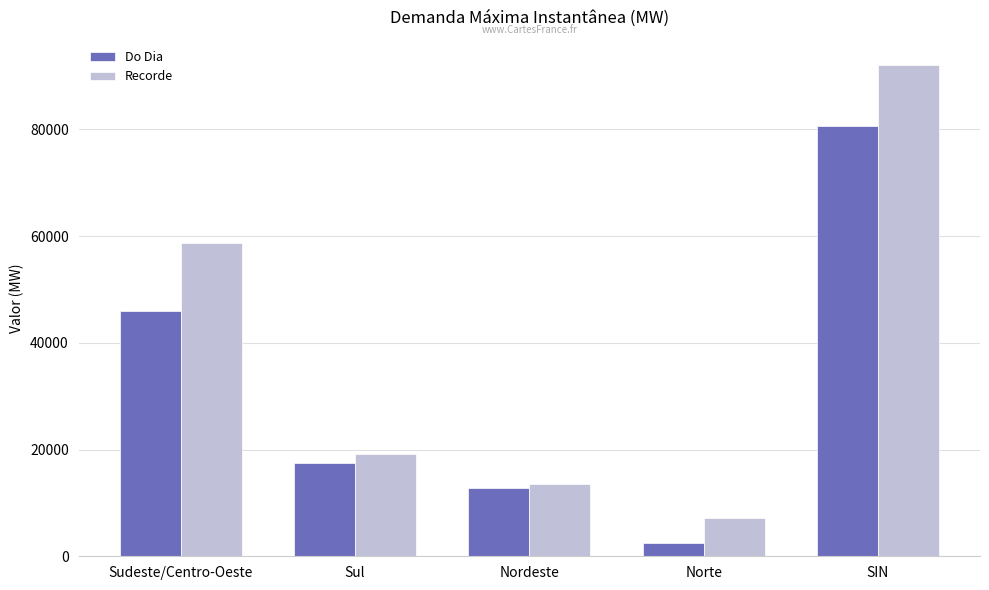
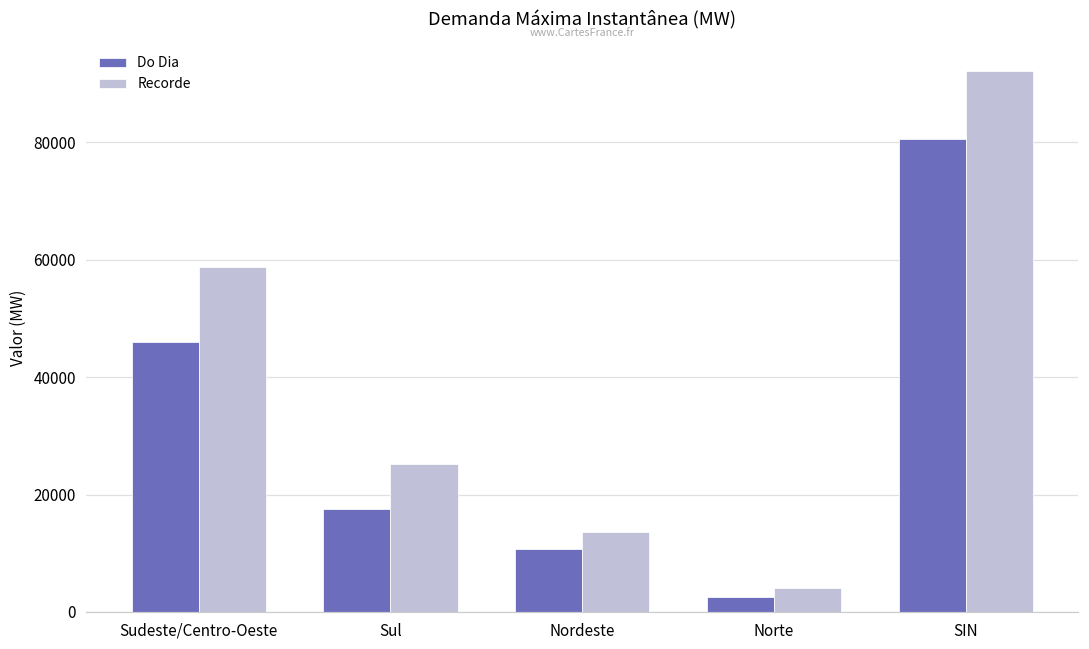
  {
    "Do Dia": {
      "Sudeste/Centro-Oeste": 46000,
      "Sul": 18000,
-     "Nordeste": 13000,
+     "Nordeste": 11000,
      "Norte": 2000,
      "SIN": 81000
    },
    "Recorde": {
      "Sudeste/Centro-Oeste": 59000,
-     "Sul": 19000,
+     "Sul": 25000,
      "Nordeste": 14000,
-     "Norte": 7000,
+     "Norte": 4000,
      "SIN": 92000
    }
  }
